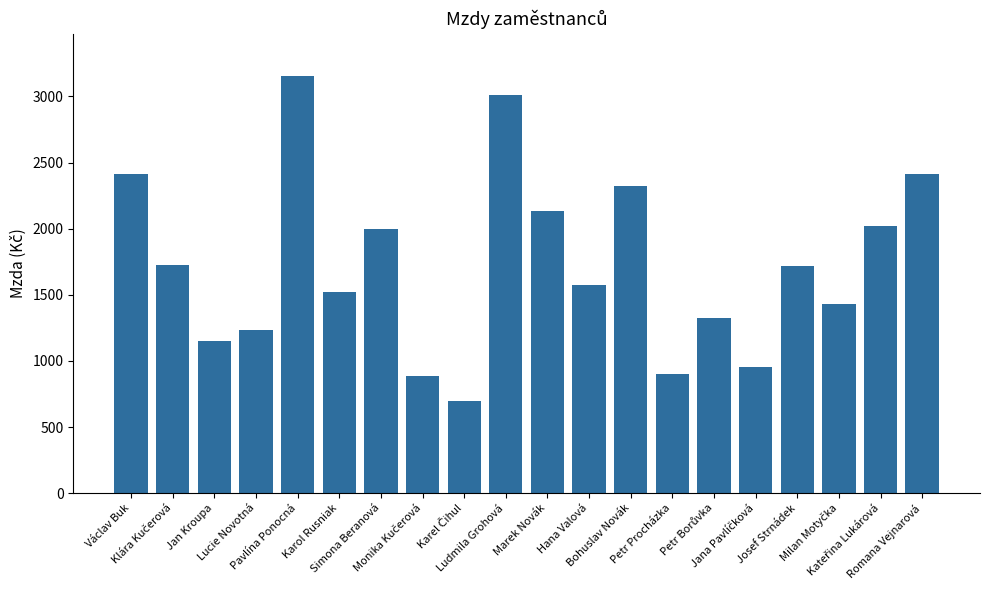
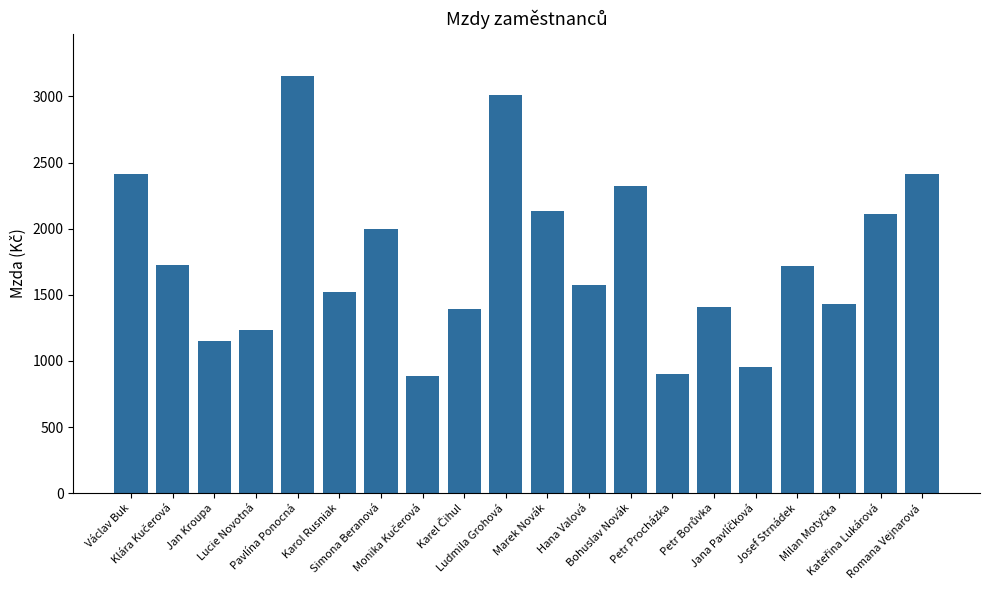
  {
    "Václav Buk": 2420,
    "Klára Kučerová": 1720,
    "Jan Kroupa": 1150,
    "Lucie Novotná": 1230,
    "Pavlína Ponocná": 3160,
    "Karol Rusniak": 1520,
    "Simona Beranová": 2000,
    "Monika Kučerová": 890,
-   "Karel Čihul": 690,
+   "Karel Čihul": 1400,
    "Ludmila Grohová": 3010,
    "Marek Novák": 2130,
    "Hana Valová": 1580,
    "Bohuslav Novák": 2330,
    "Petr Procházka": 900,
-   "Petr Borůvka": 1330,
+   "Petr Borůvka": 1410,
    "Jana Pavlíčková": 950,
    "Josef Strnádek": 1720,
    "Milan Motyčka": 1430,
-   "Kateřina Lukárová": 2020,
+   "Kateřina Lukárová": 2110,
    "Romana Vejnarová": 2410
  }
